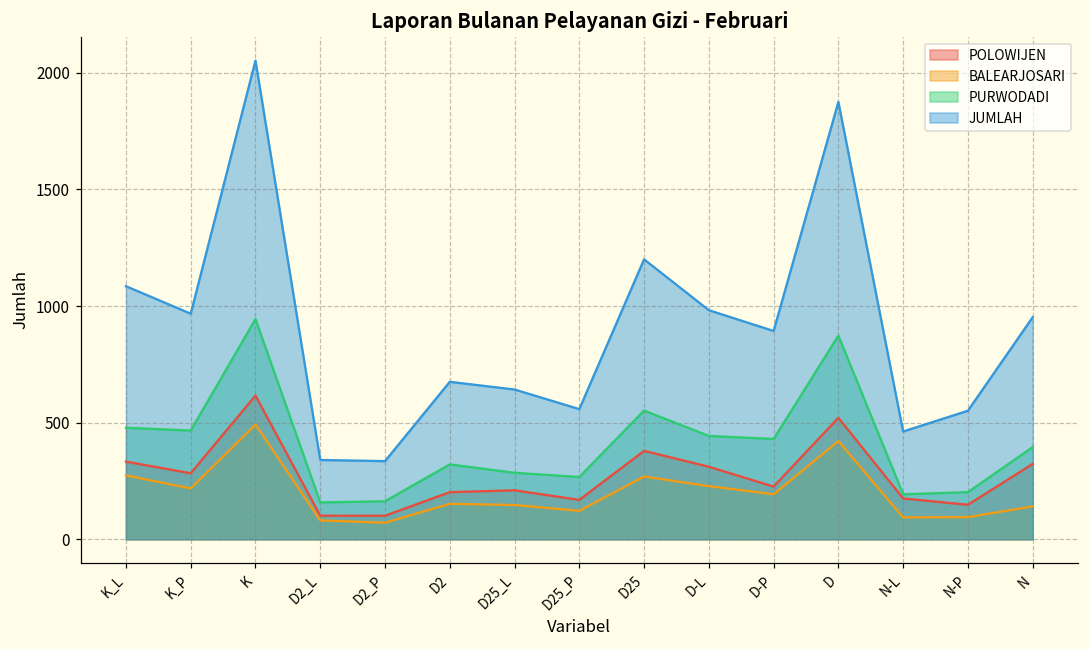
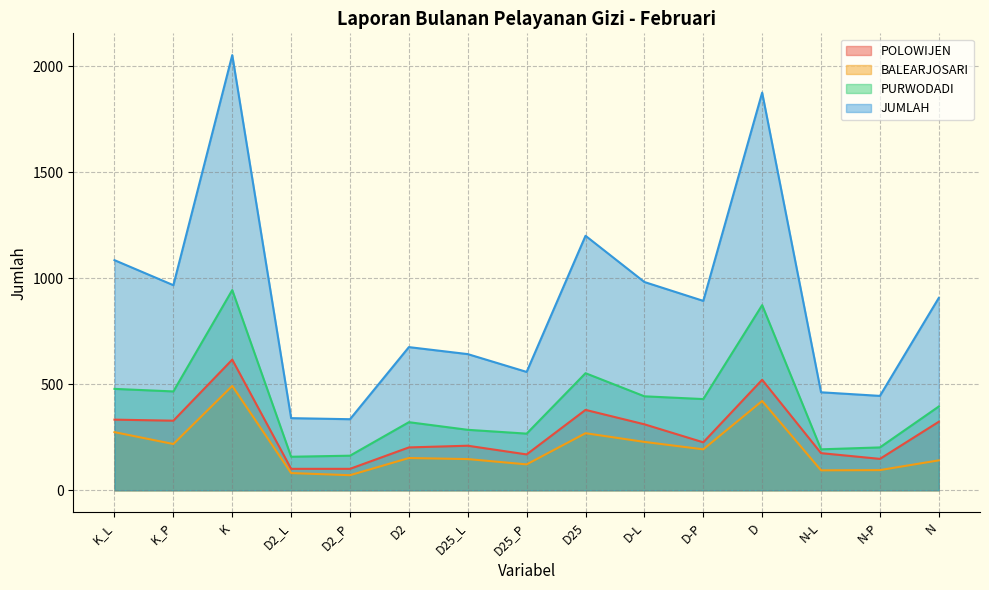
  {
    "POLOWIJEN": {
      "K_L": 330,
-     "K_P": 280,
+     "K_P": 330,
      "K": 620,
      "D2_L": 100,
      "D2_P": 100,
      "D2": 200,
      "D25_L": 210,
      "D25_P": 170,
      "D25": 380,
      "D-L": 310,
      "D-P": 230,
      "D": 520,
      "N-L": 180,
      "N-P": 150,
      "N": 320
    },
    "BALEARJOSARI": {
      "K_L": 270,
      "K_P": 220,
      "K": 490,
      "D2_L": 80,
      "D2_P": 70,
      "D2": 150,
      "D25_L": 150,
      "D25_P": 120,
      "D25": 270,
      "D-L": 230,
      "D-P": 190,
      "D": 420,
      "N-L": 90,
      "N-P": 100,
      "N": 140
    },
    "PURWODADI": {
      "K_L": 480,
      "K_P": 470,
      "K": 940,
      "D2_L": 160,
      "D2_P": 160,
      "D2": 320,
      "D25_L": 290,
      "D25_P": 270,
      "D25": 550,
      "D-L": 440,
      "D-P": 430,
      "D": 870,
      "N-L": 190,
      "N-P": 200,
      "N": 400
    },
    "JUMLAH": {
      "K_L": 1090,
      "K_P": 970,
      "K": 2050,
      "D2_L": 340,
      "D2_P": 340,
      "D2": 680,
      "D25_L": 640,
      "D25_P": 560,
      "D25": 1200,
      "D-L": 980,
      "D-P": 890,
      "D": 1880,
      "N-L": 460,
-     "N-P": 550,
-     "N": 950
+     "N-P": 450,
+     "N": 910
    }
  }
